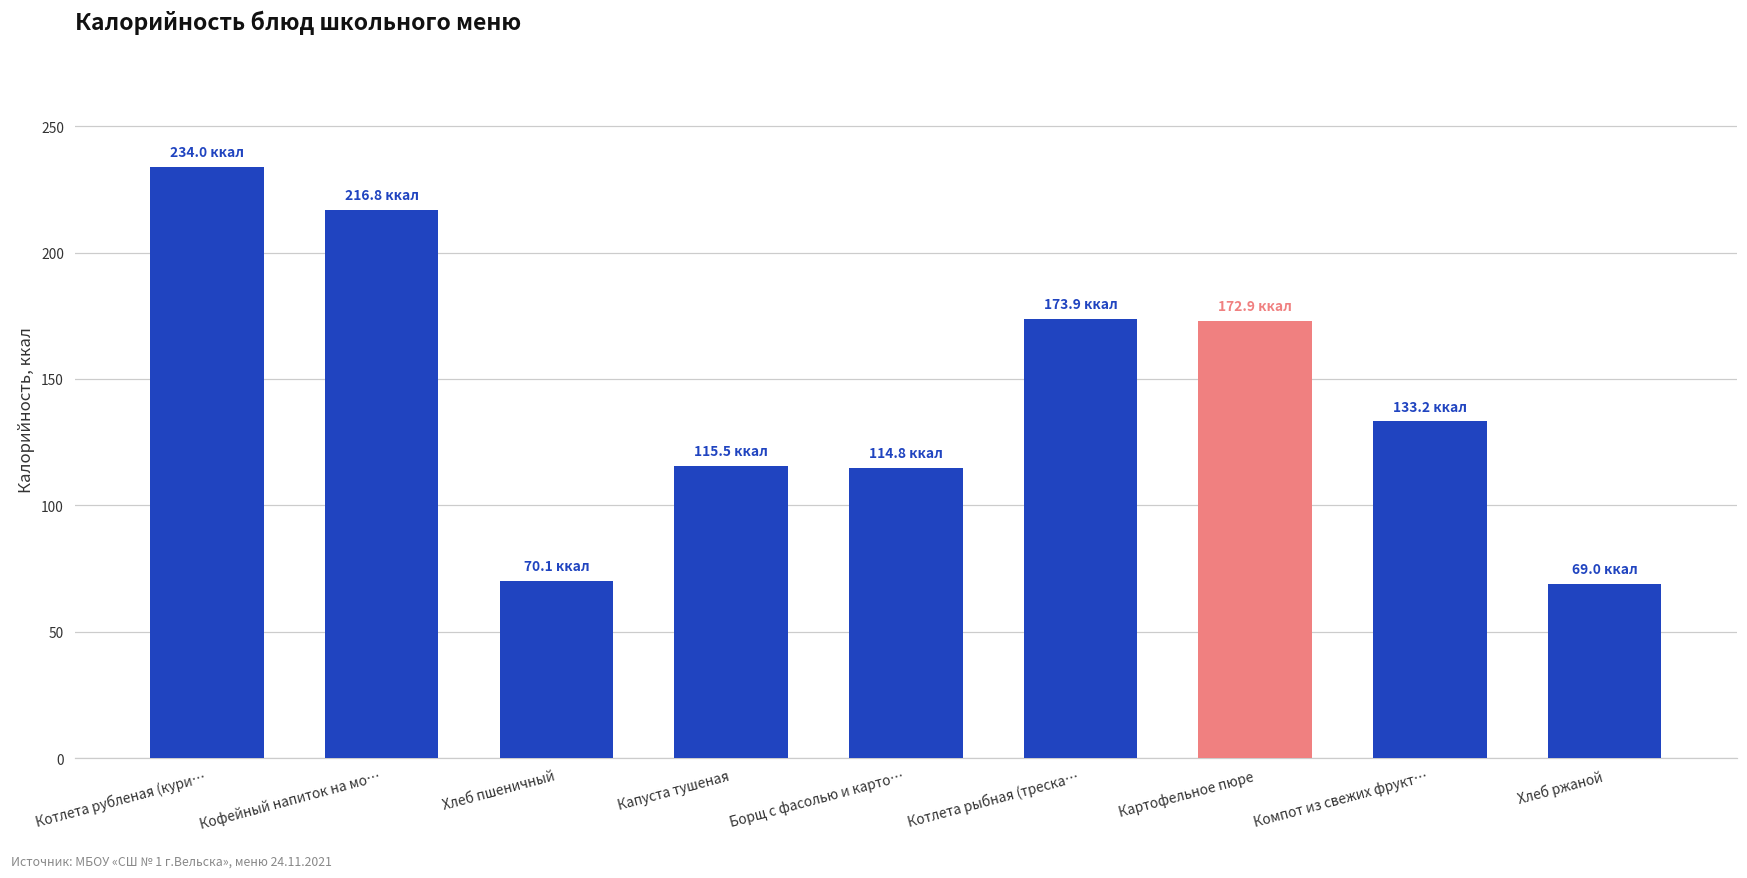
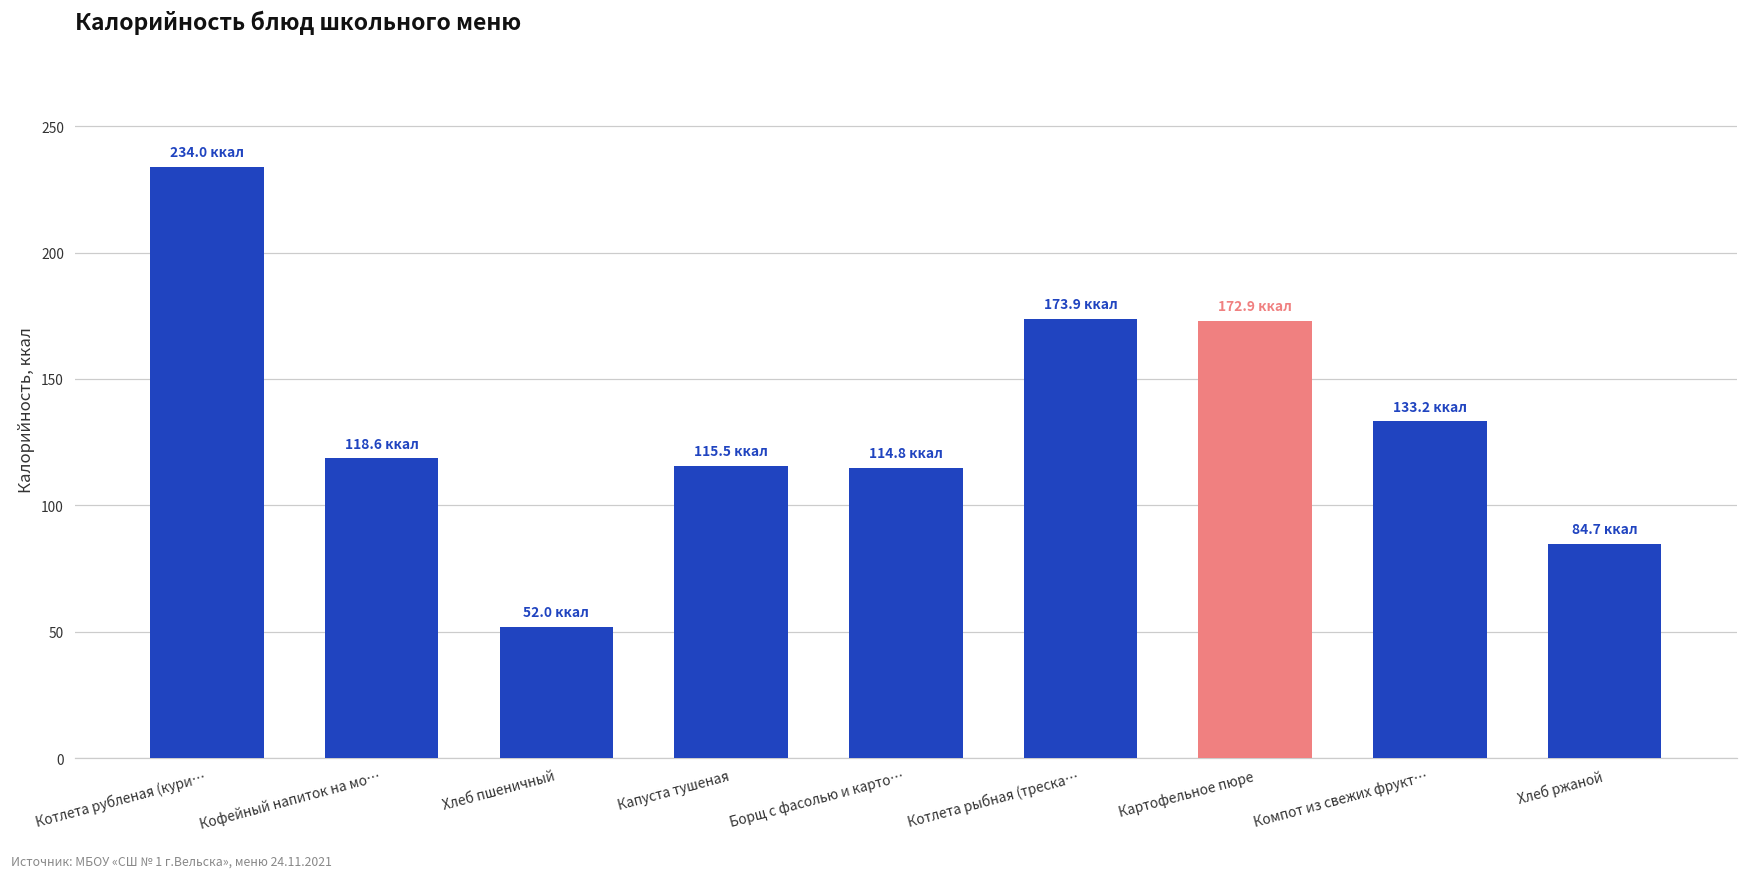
  {
    "Котлета рубленая (кури…": 234.0,
-   "Кофейный напиток на мо…": 216.8,
-   "Хлеб пшеничный": 70.1,
+   "Кофейный напиток на мо…": 118.6,
+   "Хлеб пшеничный": 52.0,
    "Капуста тушеная": 115.5,
    "Борщ с фасолью и карто…": 114.8,
    "Котлета рыбная (треска…": 173.9,
    "Картофельное пюре": 172.9,
    "Компот из свежих фрукт…": 133.2,
-   "Хлеб ржаной": 69.0
+   "Хлеб ржаной": 84.7
  }
